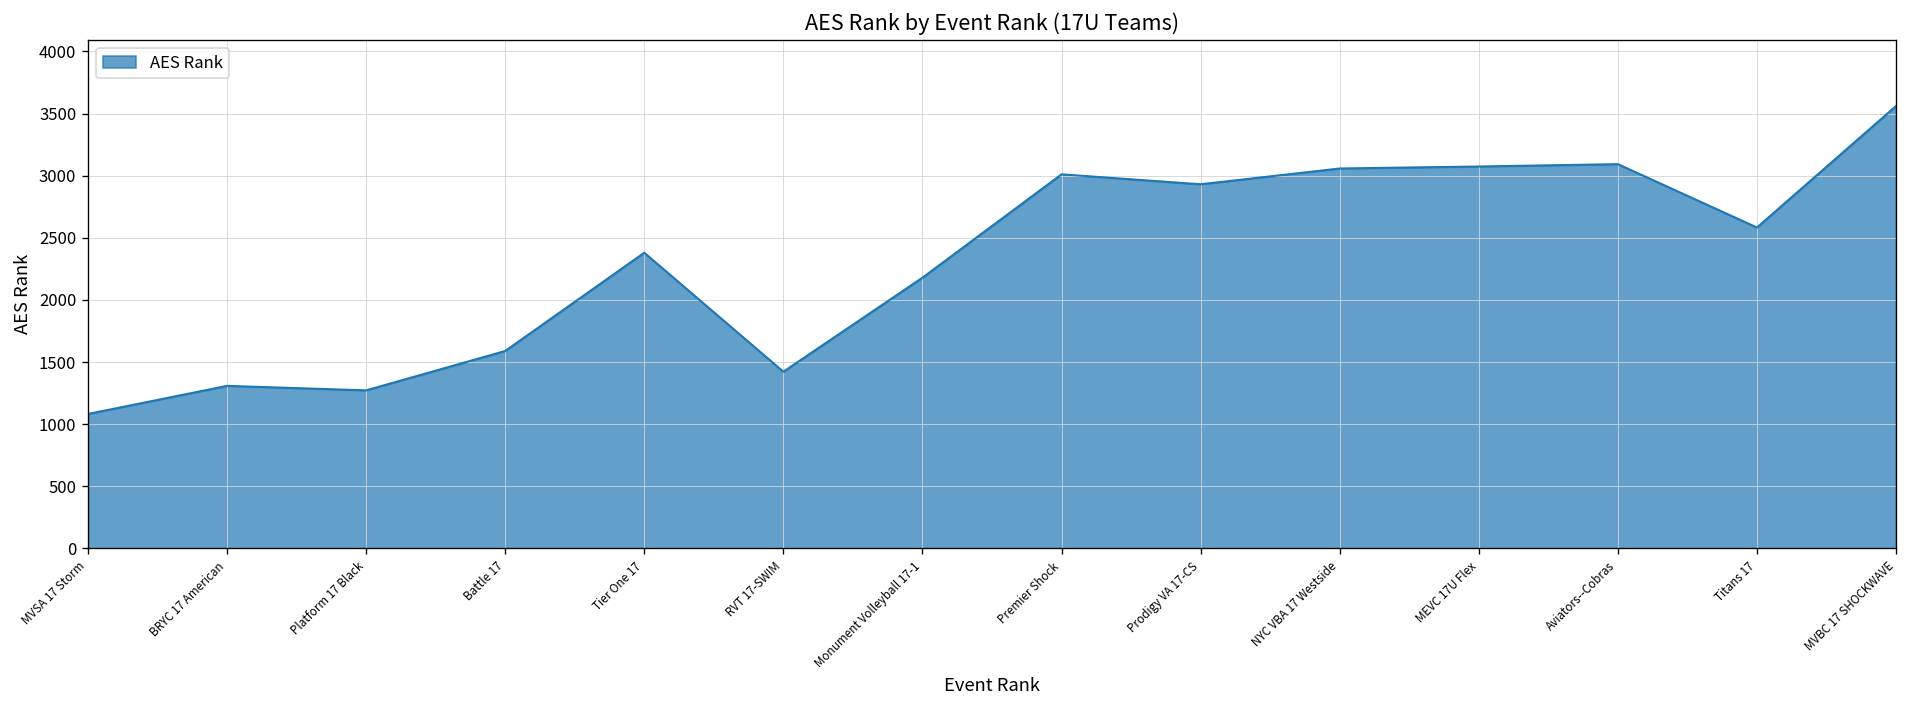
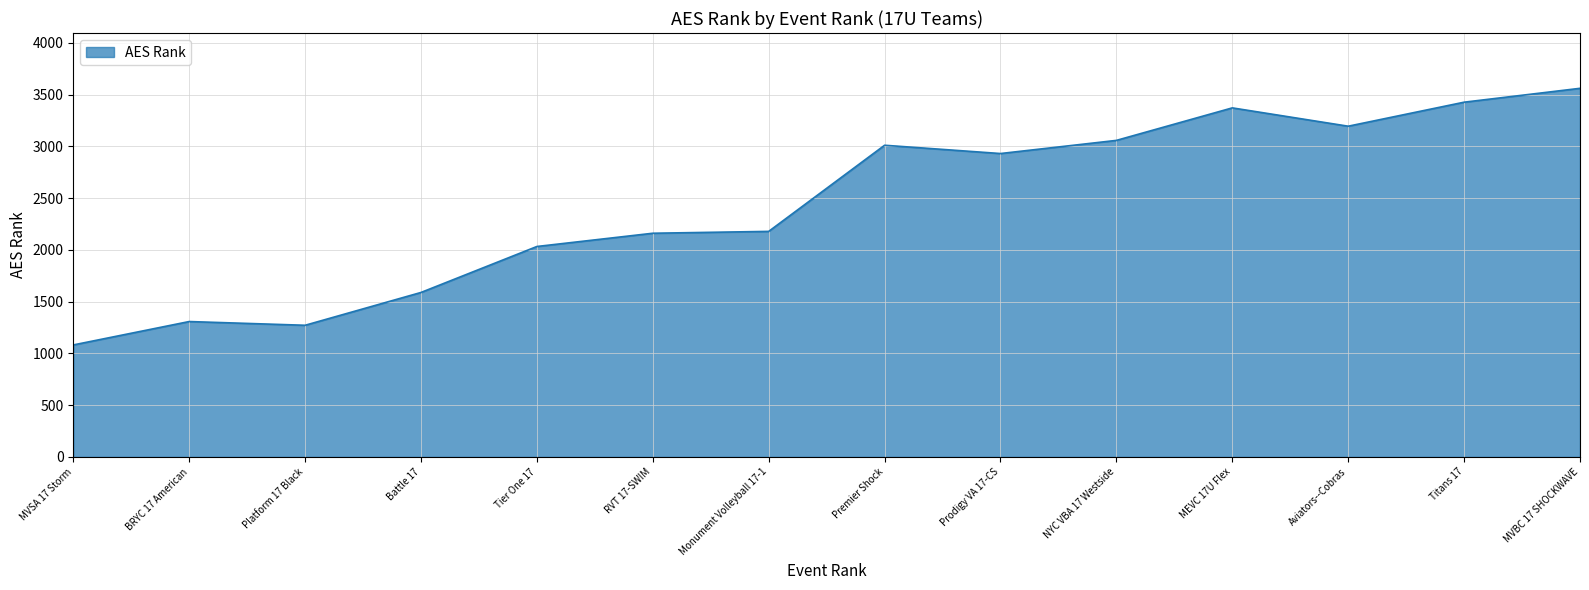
  {
    "MVSA 17 Storm": 1080,
    "BRYC 17 American": 1310,
    "Platform 17 Black": 1270,
    "Battle 17": 1590,
-   "Tier One 17": 2380,
-   "RVT 17-SWIM": 1420,
+   "Tier One 17": 2030,
+   "RVT 17-SWIM": 2160,
    "Monument Volleyball 17-1": 2180,
    "Premier Shock": 3010,
    "Prodigy VA 17-CS": 2930,
    "NYC VBA 17 Westside": 3060,
-   "MEVC 17U Flex": 3070,
-   "Aviators--Cobras": 3090,
-   "Titans 17": 2580,
+   "MEVC 17U Flex": 3370,
+   "Aviators--Cobras": 3200,
+   "Titans 17": 3430,
    "MVBC 17 SHOCKWAVE": 3560
  }
